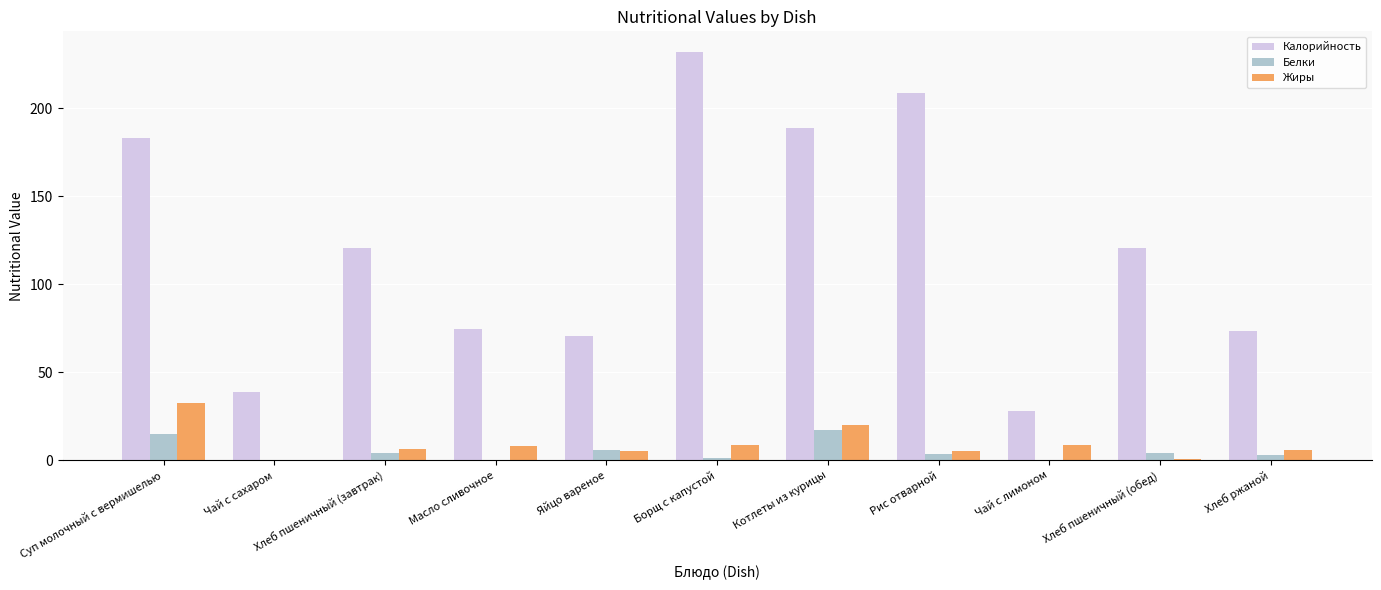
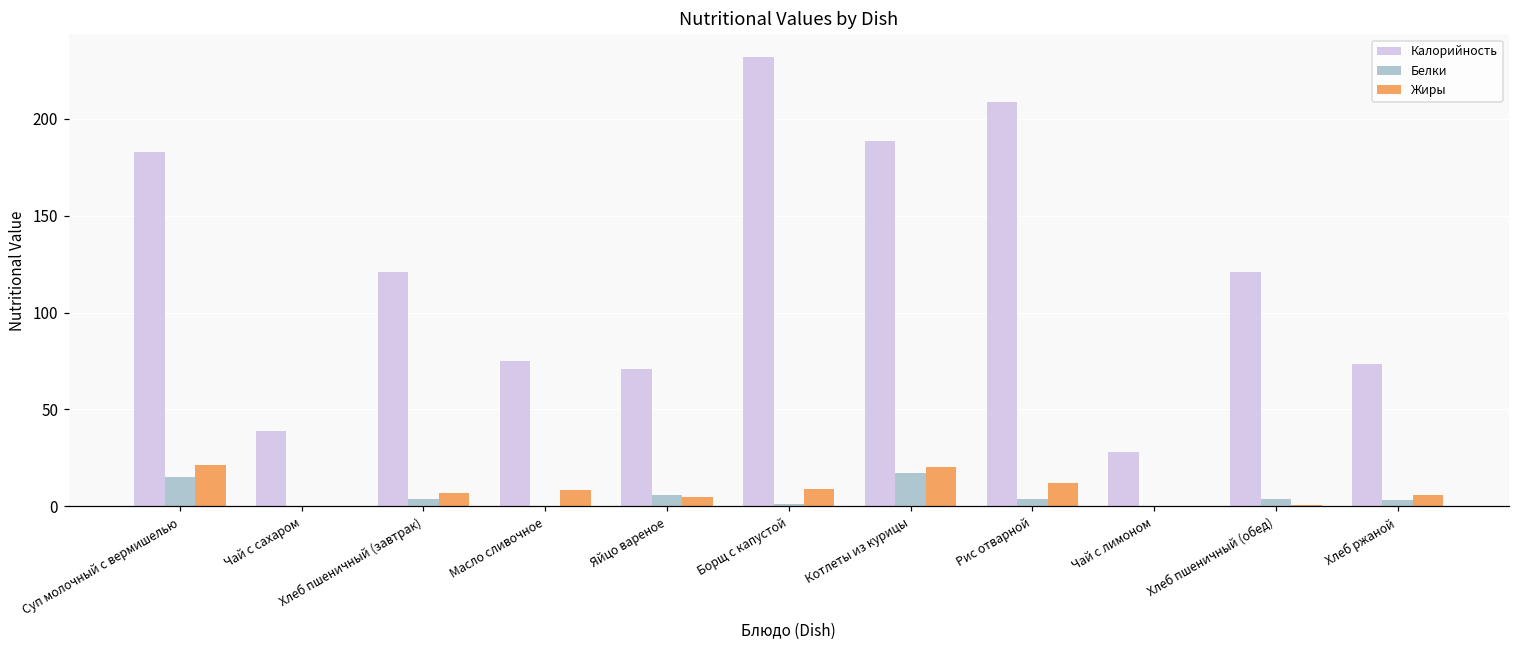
  {
    "Жиры": {
-     "Суп молочный с вермишелью": 33,
+     "Суп молочный с вермишелью": 21,
      "Чай с сахаром": 0,
      "Хлеб пшеничный (завтрак)": 7,
      "Масло сливочное": 8,
      "Яйцо вареное": 5,
      "Борщ с капустой": 9,
      "Котлеты из курицы": 20,
-     "Рис отварной": 5,
-     "Чай с лимоном": 8,
+     "Рис отварной": 12,
+     "Чай с лимоном": 0,
      "Хлеб ржаной": 6
    }
  }
